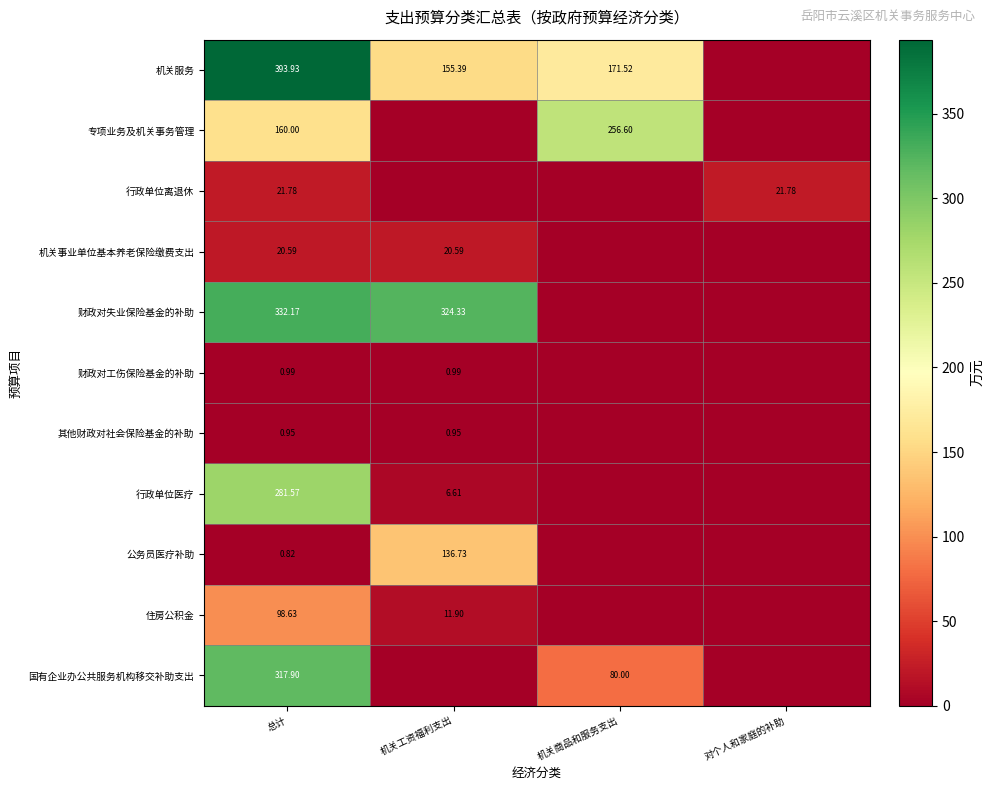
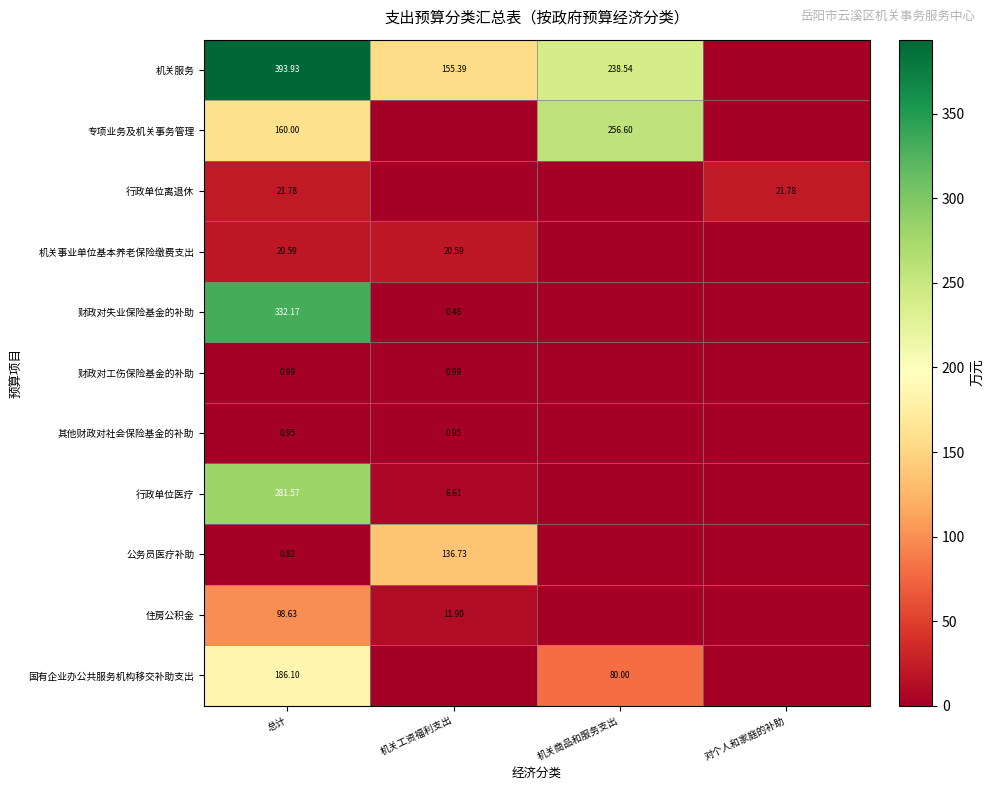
  {
    "机关服务": {
      "总计": 393.93,
      "机关工资福利支出": 155.39,
-     "机关商品和服务支出": 171.52
+     "机关商品和服务支出": 238.54
    },
    "专项业务及机关事务管理": {
      "总计": 160.00,
      "机关商品和服务支出": 256.60
    },
    "行政单位离退休": {
      "总计": 21.78,
      "对个人和家庭的补助": 21.78
    },
    "机关事业单位基本养老保险缴费支出": {
      "总计": 20.59,
      "机关工资福利支出": 20.59
    },
    "财政对失业保险基金的补助": {
      "总计": 332.17,
-     "机关工资福利支出": 324.33
+     "机关工资福利支出": 0.48
    },
    "财政对工伤保险基金的补助": {
      "总计": 0.99,
      "机关工资福利支出": 0.99
    },
    "其他财政对社会保险基金的补助": {
      "总计": 0.95,
      "机关工资福利支出": 0.95
    },
    "行政单位医疗": {
      "总计": 281.57,
      "机关工资福利支出": 6.61
    },
    "公务员医疗补助": {
      "总计": 0.82,
      "机关工资福利支出": 136.73
    },
    "住房公积金": {
      "总计": 98.63,
      "机关工资福利支出": 11.90
    },
    "国有企业办公共服务机构移交补助支出": {
-     "总计": 317.90,
+     "总计": 186.10,
      "机关商品和服务支出": 80.00
    }
  }
